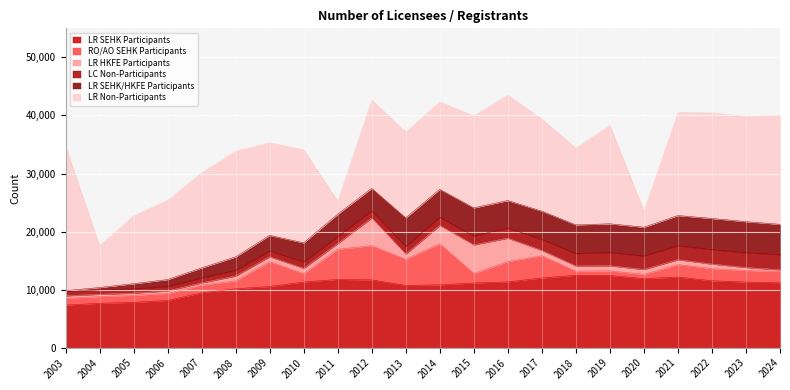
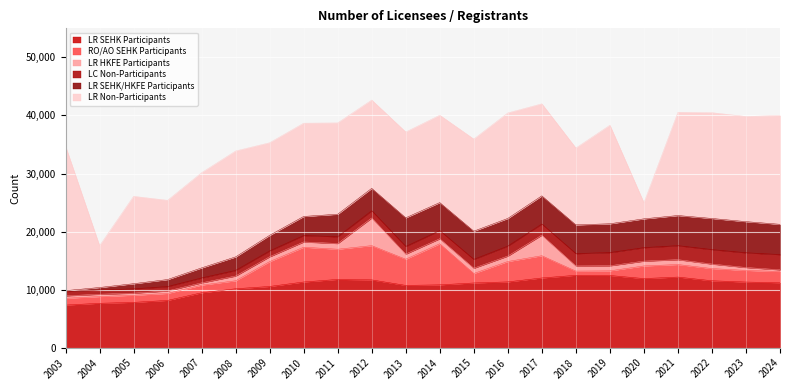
  {
    "RO/AO SEHK Participants": {
      "2008": "1,000",
      "2009": "4,000",
-     "2010": "1,000",
+     "2010": "6,000",
      "2011": "5,000",
      "2012": "6,000",
      "2013": "5,000",
      "2014": "7,000",
      "2015": "2,000",
      "2016": "4,000",
      "2017": "4,000",
      "2018": "1,000",
      "2019": "1,000",
-     "2020": "1,000",
+     "2020": "2,000",
      "2021": "2,000",
      "2022": "2,000",
      "2023": "2,000"
    },
    "LR HKFE Participants": {
      "2008": "1,000",
      "2009": "1,000",
      "2010": "1,000",
      "2011": "1,000",
      "2012": "5,000",
      "2013": "1,000",
-     "2014": "3,000",
-     "2015": "5,000",
-     "2016": "4,000",
-     "2017": "1,000",
+     "2014": "1,000",
+     "2015": "1,000",
+     "2016": "1,000",
+     "2017": "4,000",
      "2018": "1,000",
      "2019": "1,000",
      "2020": "1,000",
      "2021": "1,000",
      "2022": "1,000",
      "2023": "1,000"
    },
    "LR Non-Participants": {
      "2003": "25,000",
      "2004": "7,000",
-     "2005": "12,000",
+     "2005": "15,000",
      "2006": "14,000",
      "2007": "16,000",
      "2008": "18,000",
      "2009": "16,000",
      "2010": "16,000",
-     "2011": "2,000",
+     "2011": "16,000",
      "2012": "15,000",
      "2013": "15,000",
      "2014": "15,000",
      "2015": "16,000",
      "2016": "18,000",
      "2017": "16,000",
      "2018": "13,000",
      "2019": "17,000",
      "2020": "3,000",
      "2021": "18,000",
      "2022": "18,000",
      "2023": "18,000",
      "2024": "19,000"
    }
  }
